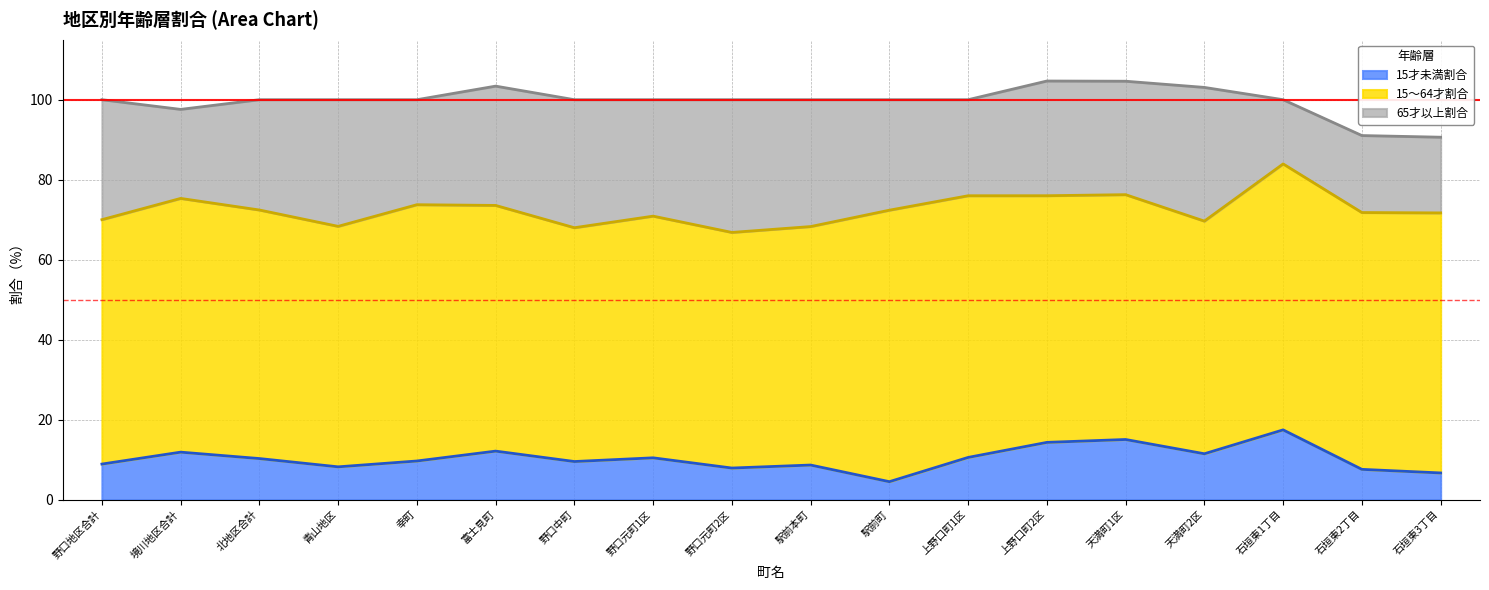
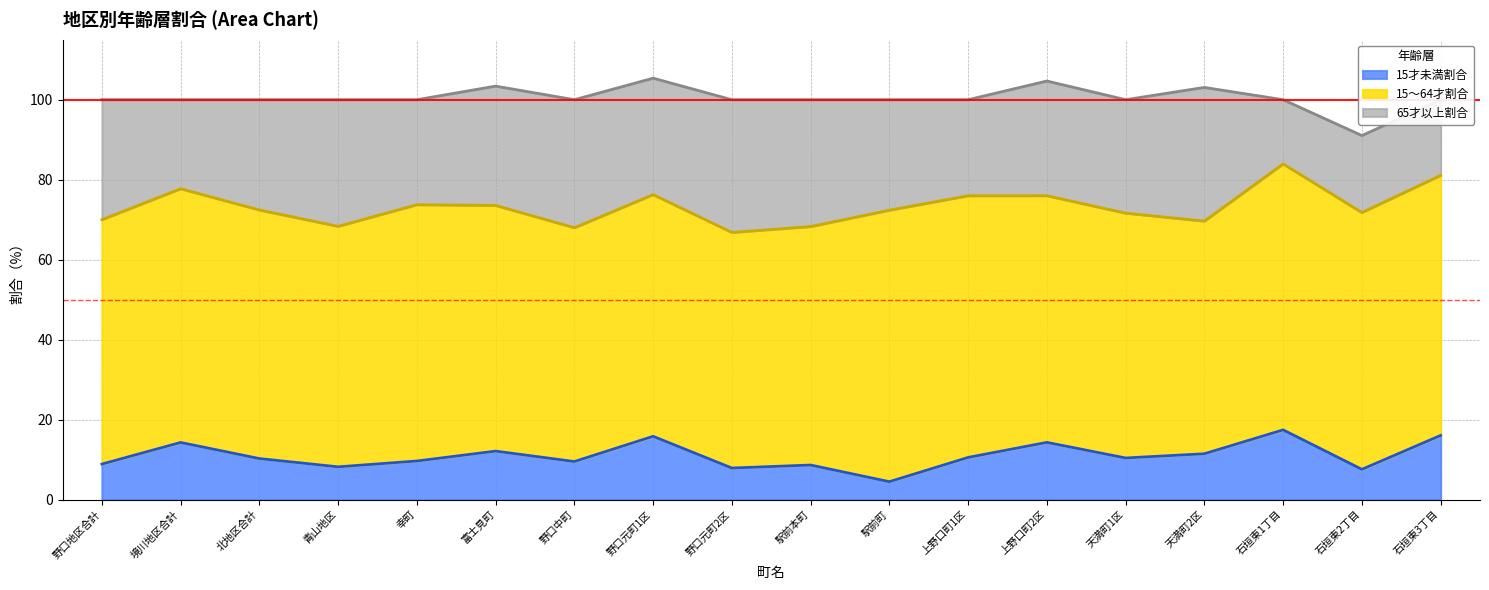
  {
    "15才未満割合": {
      "野口地区合計": 9,
-     "境川地区合計": 12,
+     "境川地区合計": 14,
      "北地区合計": 10,
      "青山地区": 8,
      "幸町": 10,
      "富士見町": 12,
      "野口中町": 10,
-     "野口元町1区": 10,
+     "野口元町1区": 16,
      "野口元町2区": 8,
      "駅前本町": 9,
      "駅前町": 4,
      "上野口町1区": 11,
      "上野口町2区": 14,
-     "天満町1区": 15,
+     "天満町1区": 10,
      "天満町2区": 11,
      "石垣東1丁目": 17,
      "石垣東2丁目": 8,
-     "石垣東3丁目": 7
+     "石垣東3丁目": 16
    },
    "15～64才割合": {
      "野口地区合計": 61,
      "境川地区合計": 63,
      "北地区合計": 62,
      "青山地区": 60,
      "幸町": 64,
      "富士見町": 61,
      "野口中町": 58,
      "野口元町1区": 60,
      "野口元町2区": 59,
      "駅前本町": 60,
      "駅前町": 68,
      "上野口町1区": 65,
      "上野口町2区": 62,
      "天満町1区": 61,
      "天満町2区": 58,
      "石垣東1丁目": 67,
      "石垣東2丁目": 64,
      "石垣東3丁目": 65
    },
    "65才以上割合": {
      "野口地区合計": 30,
      "境川地区合計": 22,
      "北地区合計": 28,
      "青山地区": 32,
      "幸町": 26,
      "富士見町": 30,
      "野口中町": 32,
      "野口元町1区": 29,
      "野口元町2区": 33,
      "駅前本町": 32,
      "駅前町": 28,
      "上野口町1区": 24,
      "上野口町2区": 29,
      "天満町1区": 28,
      "天満町2区": 33,
      "石垣東1丁目": 16,
      "石垣東2丁目": 19
    }
  }
